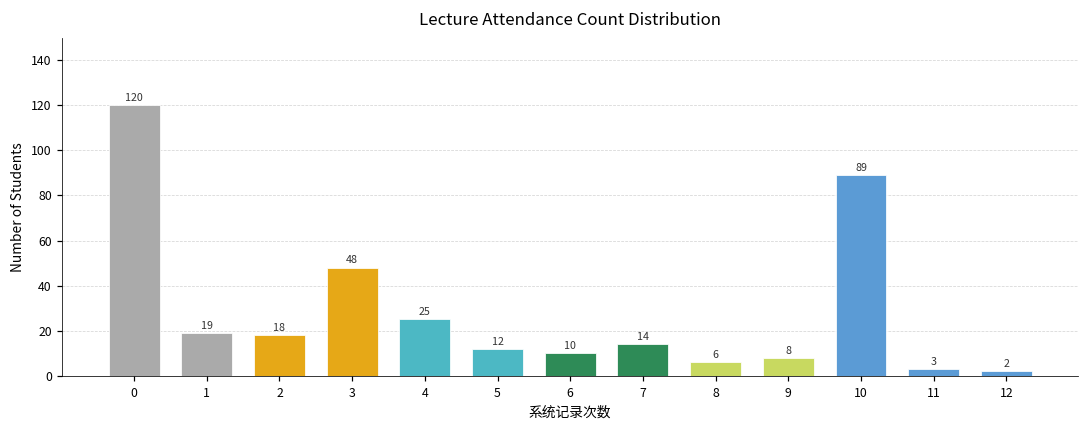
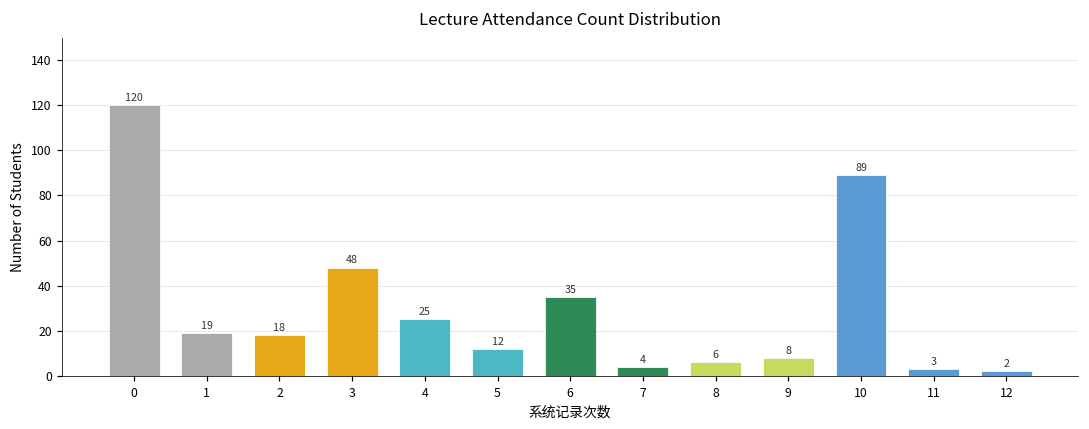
  {
    "0": 120,
    "1": 19,
    "2": 18,
    "3": 48,
    "4": 25,
    "5": 12,
-   "6": 10,
-   "7": 14,
+   "6": 35,
+   "7": 4,
    "8": 6,
    "9": 8,
    "10": 89,
    "11": 3,
    "12": 2
  }
